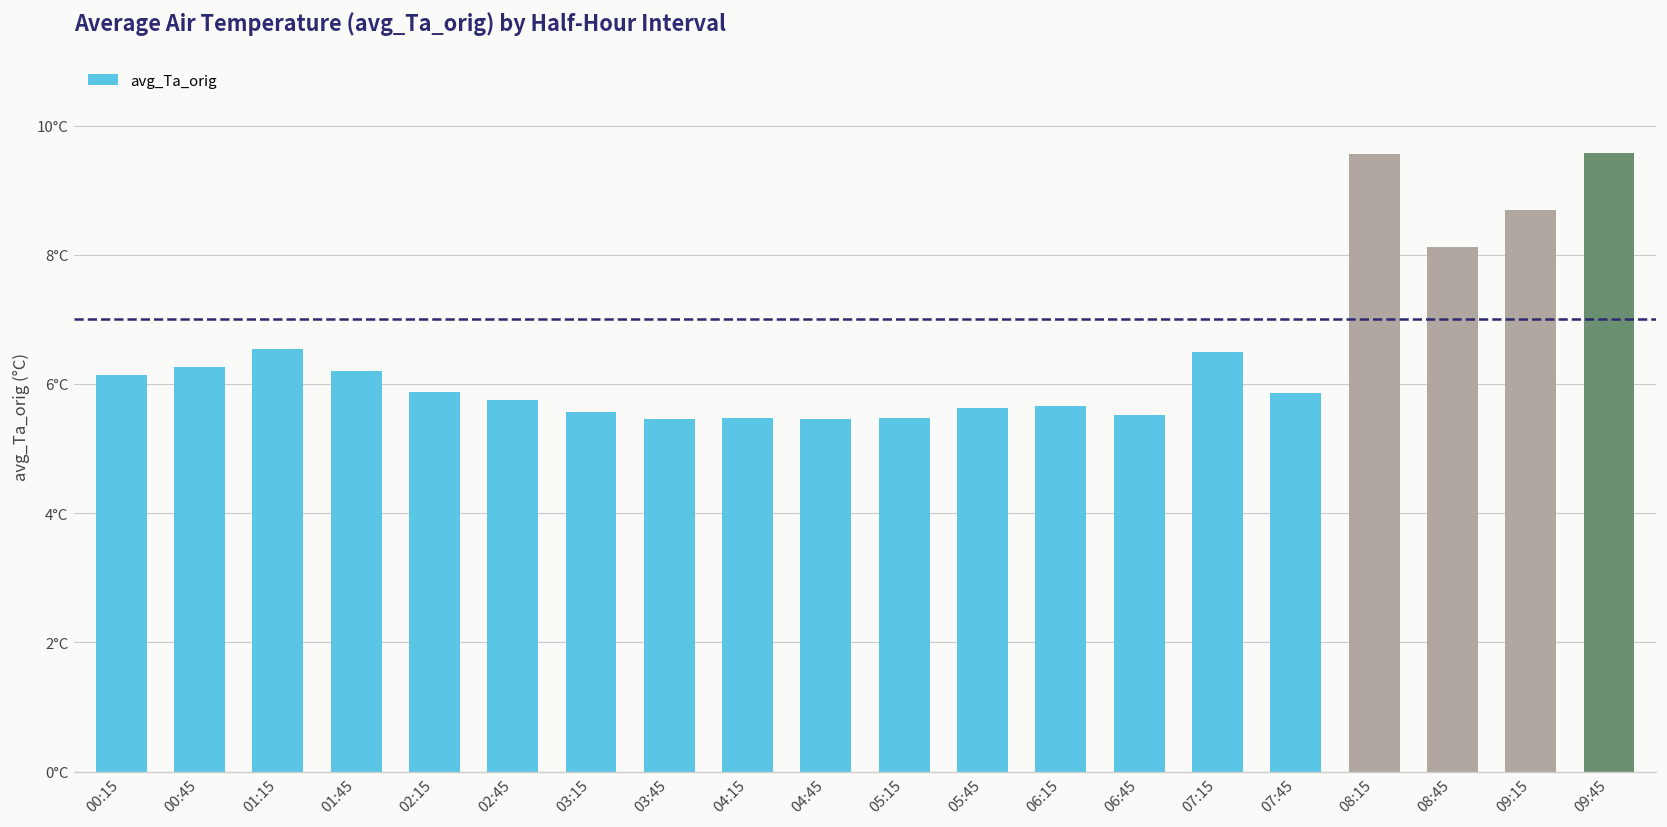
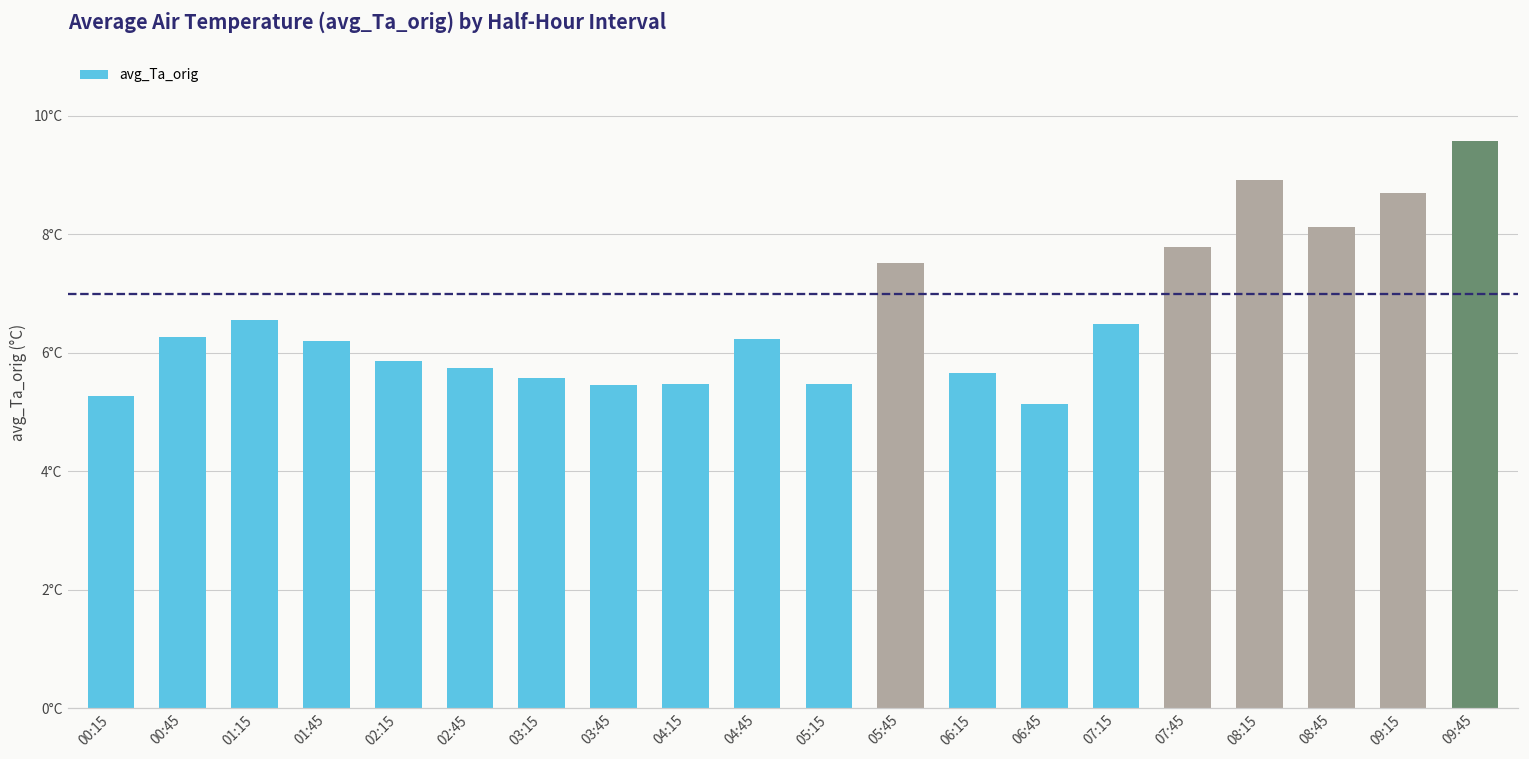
  {
-   "00:15": "6.1°C",
+   "00:15": "5.3°C",
    "00:45": "6.3°C",
    "01:15": "6.5°C",
    "01:45": "6.2°C",
    "02:15": "5.9°C",
    "02:45": "5.7°C",
    "03:15": "5.6°C",
    "03:45": "5.5°C",
    "04:15": "5.5°C",
-   "04:45": "5.5°C",
+   "04:45": "6.2°C",
    "05:15": "5.5°C",
-   "05:45": "5.6°C",
+   "05:45": "7.5°C",
    "06:15": "5.7°C",
-   "06:45": "5.5°C",
+   "06:45": "5.1°C",
    "07:15": "6.5°C",
-   "07:45": "5.9°C",
-   "08:15": "9.6°C",
+   "07:45": "7.8°C",
+   "08:15": "8.9°C",
    "08:45": "8.1°C",
    "09:15": "8.7°C",
    "09:45": "9.6°C"
  }
